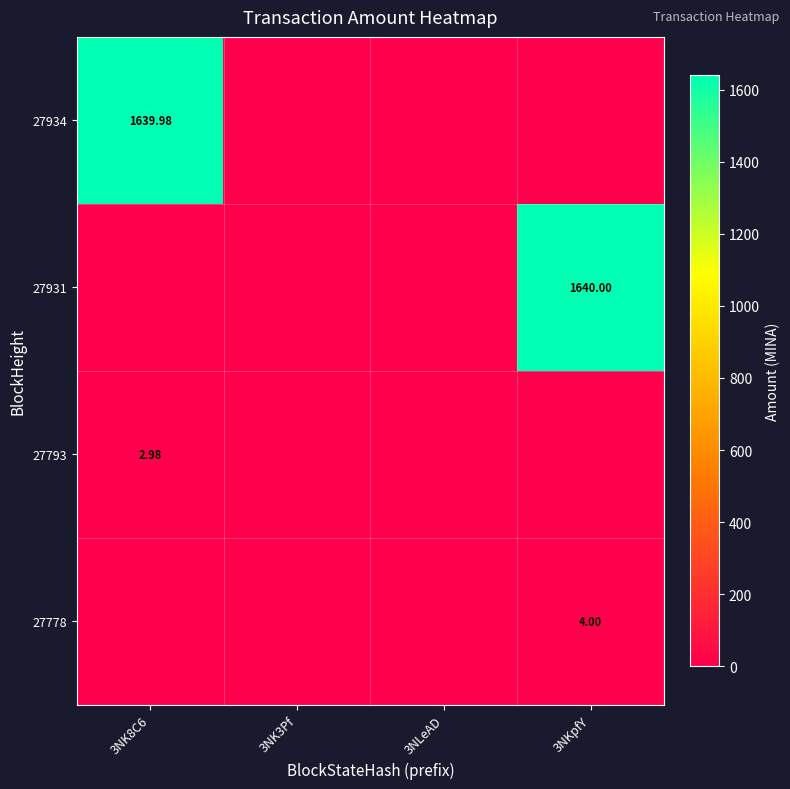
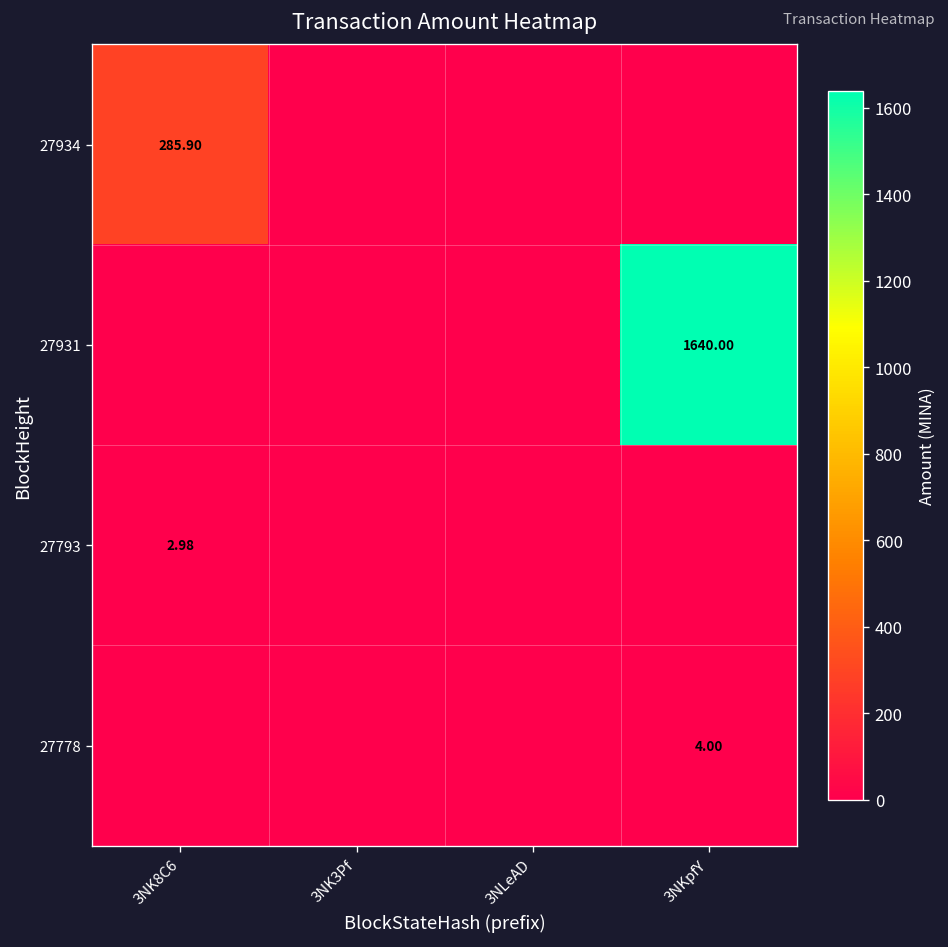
  {
    "27934": {
-     "3NK8C6": 1639.98
+     "3NK8C6": 285.90
    },
    "27931": {
      "3NKpfY": 1640.00
    },
    "27793": {
      "3NK8C6": 2.98
    },
    "27778": {
      "3NKpfY": 4.00
    }
  }
